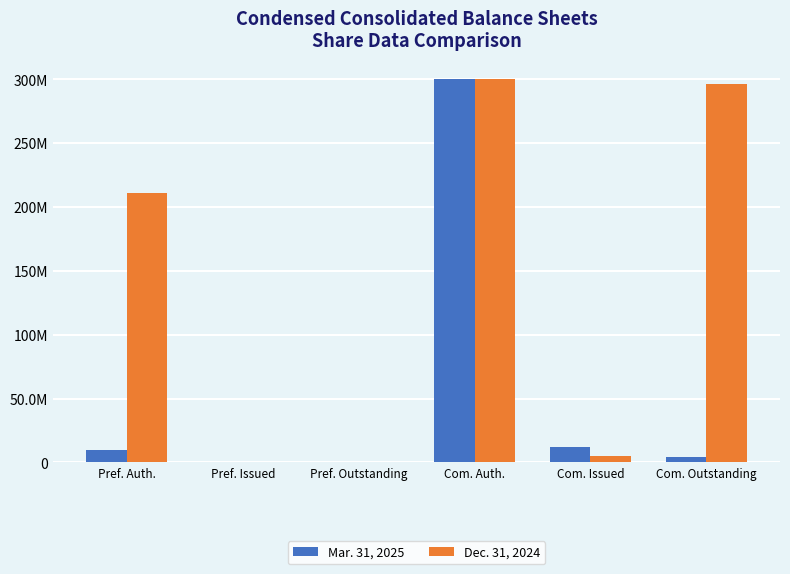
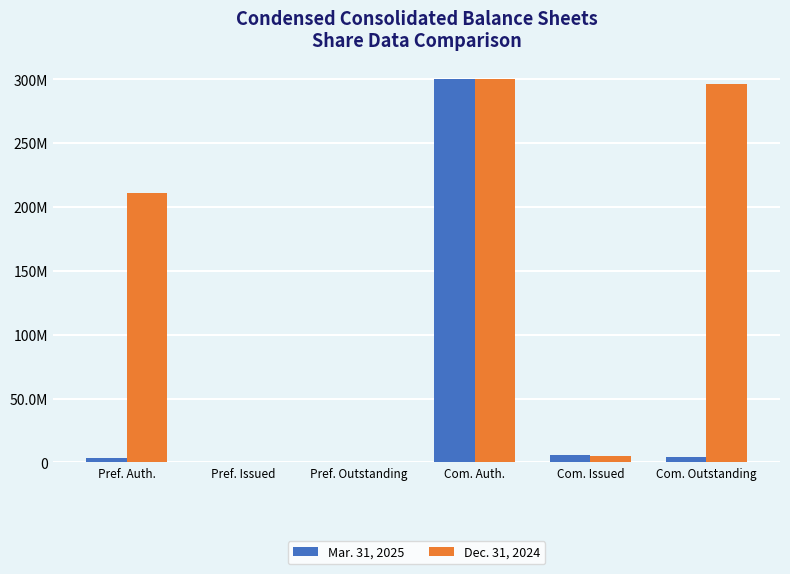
  {
    "Mar. 31, 2025": {
-     "Pref. Auth.": 10000000,
+     "Pref. Auth.": 3000000,
      "Pref. Issued": 0,
      "Pref. Outstanding": 0,
      "Com. Auth.": 300000000,
-     "Com. Issued": 12000000,
+     "Com. Issued": 6000000,
      "Com. Outstanding": 4000000
    },
    "Dec. 31, 2024": {
      "Pref. Auth.": 211000000,
      "Pref. Issued": 0,
      "Pref. Outstanding": 0,
      "Com. Auth.": 300000000,
      "Com. Issued": 5000000,
      "Com. Outstanding": 296000000
    }
  }
